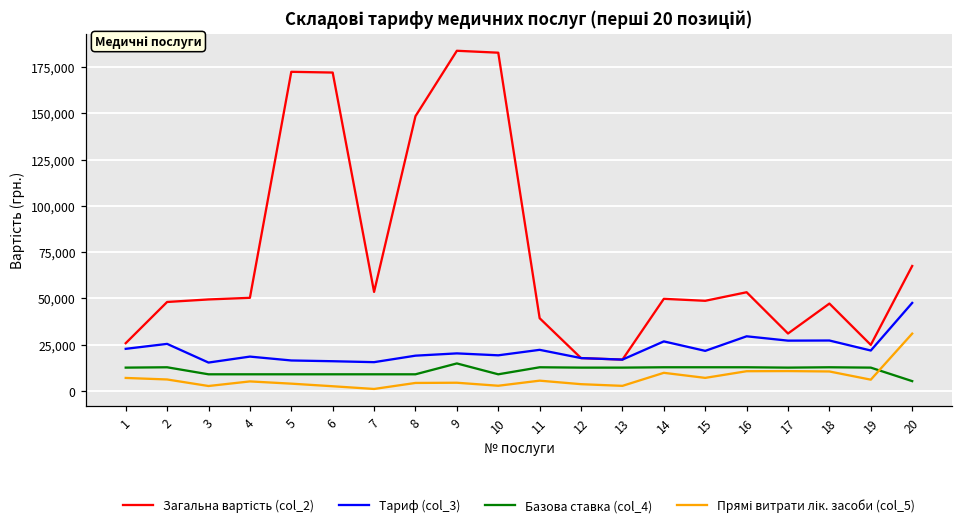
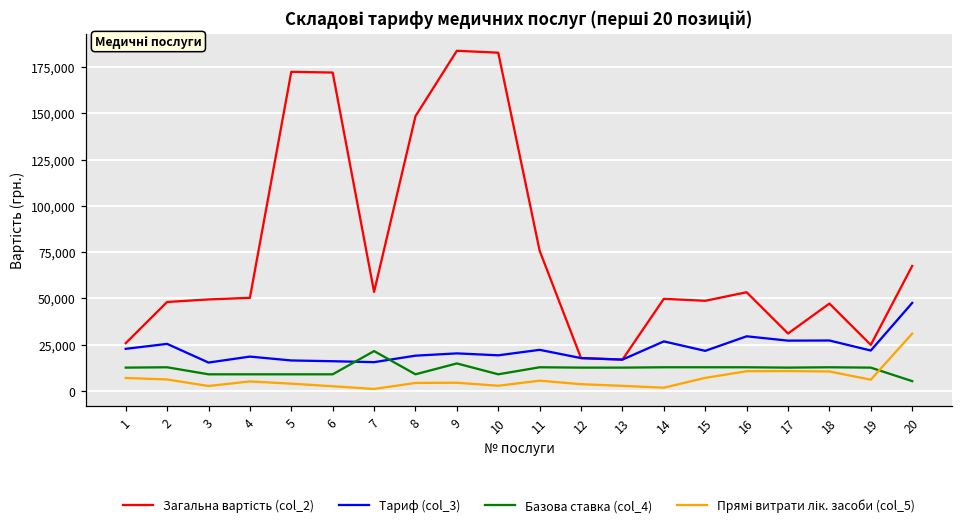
  {
    "Загальна вартість (col_2)": {
      "1": "26,000",
      "2": "48,000",
      "3": "49,000",
      "4": "50,000",
      "5": "172,000",
      "6": "172,000",
      "7": "53,000",
      "8": "148,000",
      "9": "184,000",
      "10": "183,000",
-     "11": "39,000",
+     "11": "76,000",
      "14": "50,000",
      "15": "49,000",
      "16": "53,000",
      "17": "31,000",
      "18": "47,000",
      "19": "25,000",
      "20": "67,000"
    },
    "Тариф (col_3)": {
      "1": "23,000",
      "2": "25,000",
      "3": "15,000",
      "4": "19,000",
      "5": "16,000",
      "6": "16,000",
      "7": "16,000",
      "8": "19,000",
      "9": "20,000",
      "10": "19,000",
      "11": "22,000",
      "14": "27,000",
      "15": "22,000",
      "16": "29,000",
      "17": "27,000",
      "18": "27,000",
      "19": "22,000",
      "20": "48,000"
    },
    "Базова ставка (col_4)": {
      "1": "13,000",
      "2": "13,000",
      "3": "9,000",
      "4": "9,000",
      "5": "9,000",
      "6": "9,000",
-     "7": "9,000",
+     "7": "21,000",
      "8": "9,000",
      "9": "15,000",
      "10": "9,000",
      "11": "13,000",
      "12": "13,000",
      "13": "13,000",
      "14": "13,000",
      "15": "13,000",
      "16": "13,000",
      "17": "13,000",
      "18": "13,000",
      "19": "13,000",
      "20": "5,000"
    },
    "Прямі витрати лік. засоби (col_5)": {
      "1": "7,000",
      "2": "6,000",
      "3": "3,000",
      "4": "5,000",
      "5": "4,000",
      "6": "2,000",
      "7": "1,000",
      "8": "4,000",
      "9": "4,000",
      "10": "3,000",
      "11": "6,000",
      "12": "4,000",
      "13": "3,000",
-     "14": "10,000",
+     "14": "2,000",
      "15": "7,000",
      "16": "11,000",
      "17": "11,000",
      "18": "10,000",
      "19": "6,000",
      "20": "31,000"
    }
  }
